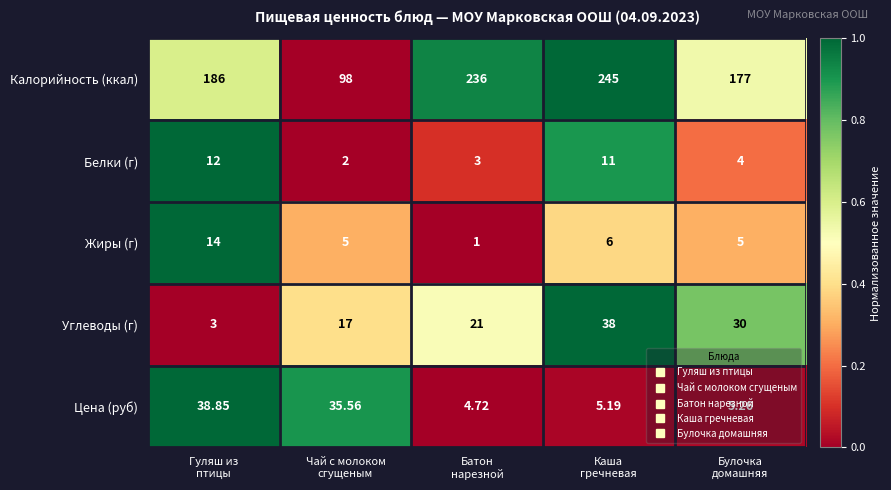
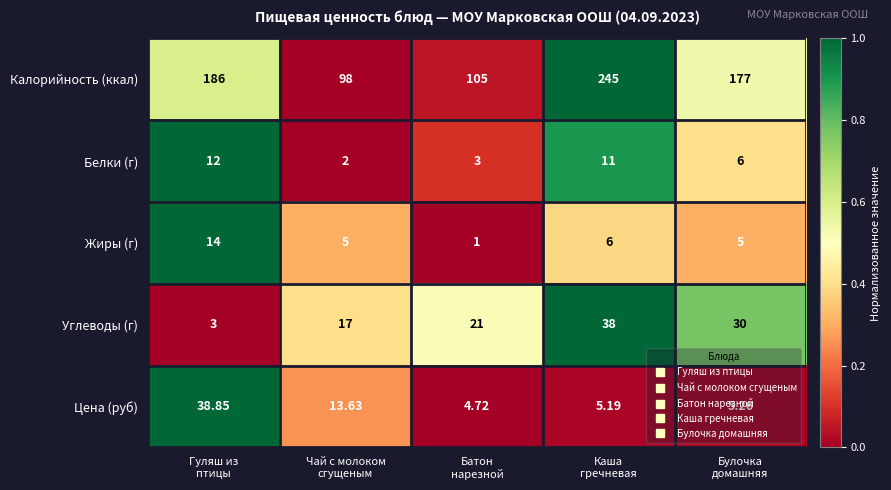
  {
    "Калорийность (ккал)": {
      "Гуляш из птицы": 186,
      "Чай с молоком сгущеным": 98,
-     "Батон нарезной": 236,
+     "Батон нарезной": 105,
      "Каша гречневая": 245,
      "Булочка домашняя": 177
    },
    "Белки (г)": {
      "Гуляш из птицы": 12,
      "Чай с молоком сгущеным": 2,
      "Батон нарезной": 3,
      "Каша гречневая": 11,
-     "Булочка домашняя": 4
+     "Булочка домашняя": 6
    },
    "Жиры (г)": {
      "Гуляш из птицы": 14,
      "Чай с молоком сгущеным": 5,
      "Батон нарезной": 1,
      "Каша гречневая": 6,
      "Булочка домашняя": 5
    },
    "Углеводы (г)": {
      "Гуляш из птицы": 3,
      "Чай с молоком сгущеным": 17,
      "Батон нарезной": 21,
      "Каша гречневая": 38,
      "Булочка домашняя": 30
    },
    "Цена (руб)": {
      "Гуляш из птицы": 38.85,
-     "Чай с молоком сгущеным": 35.56,
+     "Чай с молоком сгущеным": 13.63,
      "Батон нарезной": 4.72,
      "Каша гречневая": 5.19
    }
  }
